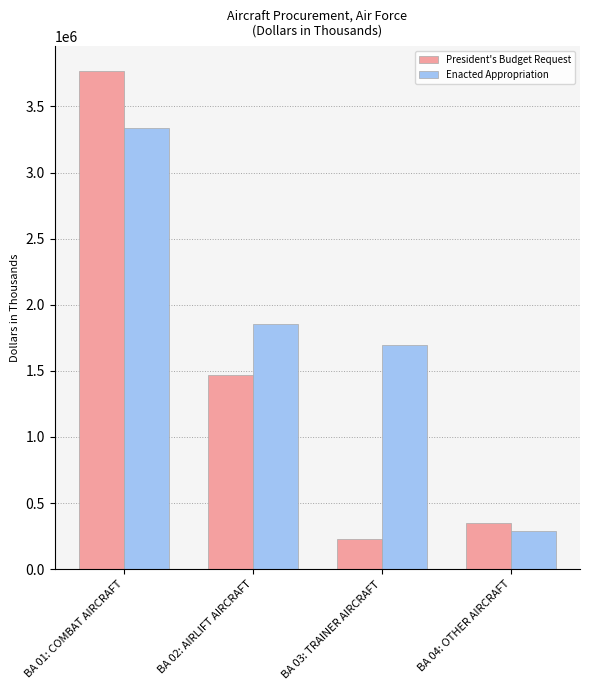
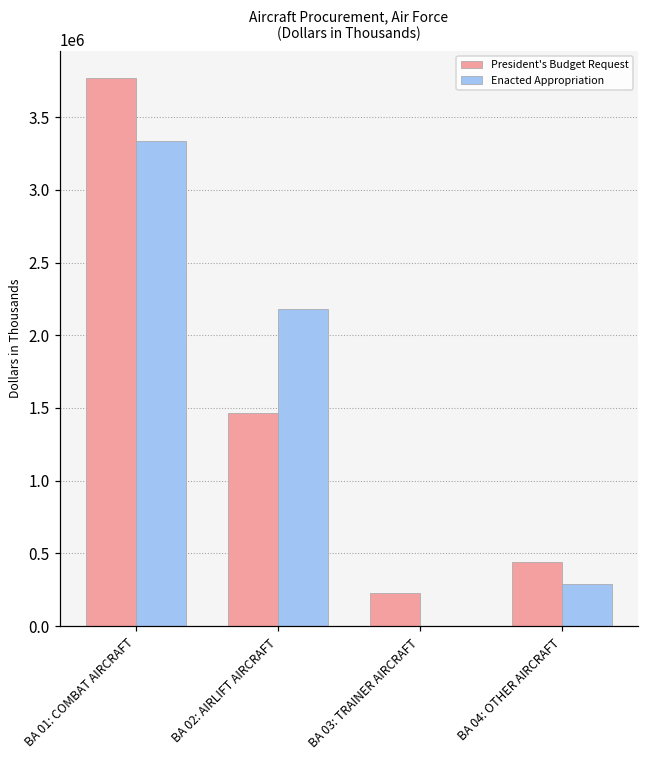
  {
    "President's Budget Request": {
      "BA 01: COMBAT AIRCRAFT": 3770000,
      "BA 02: AIRLIFT AIRCRAFT": 1470000,
      "BA 03: TRAINER AIRCRAFT": 230000,
-     "BA 04: OTHER AIRCRAFT": 350000
+     "BA 04: OTHER AIRCRAFT": 440000
    },
    "Enacted Appropriation": {
      "BA 01: COMBAT AIRCRAFT": 3330000,
-     "BA 02: AIRLIFT AIRCRAFT": 1860000,
-     "BA 03: TRAINER AIRCRAFT": 1700000,
+     "BA 02: AIRLIFT AIRCRAFT": 2180000,
+     "BA 03: TRAINER AIRCRAFT": 0,
      "BA 04: OTHER AIRCRAFT": 290000
    }
  }
